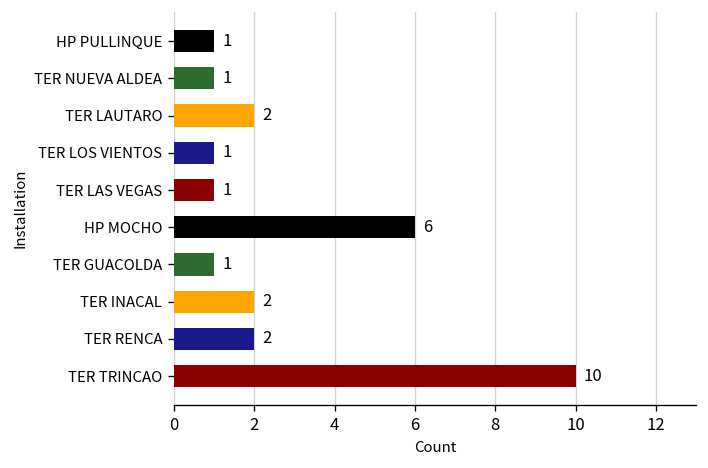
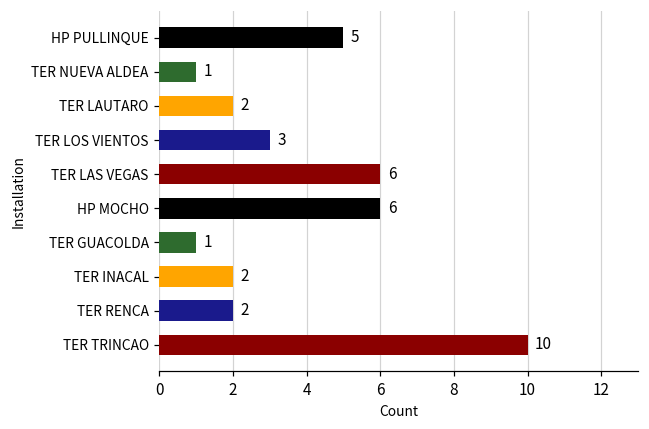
  {
-   "HP PULLINQUE": 1,
+   "HP PULLINQUE": 5,
    "TER NUEVA ALDEA": 1,
    "TER LAUTARO": 2,
-   "TER LOS VIENTOS": 1,
-   "TER LAS VEGAS": 1,
+   "TER LOS VIENTOS": 3,
+   "TER LAS VEGAS": 6,
    "HP MOCHO": 6,
    "TER GUACOLDA": 1,
    "TER INACAL": 2,
    "TER RENCA": 2,
    "TER TRINCAO": 10
  }
